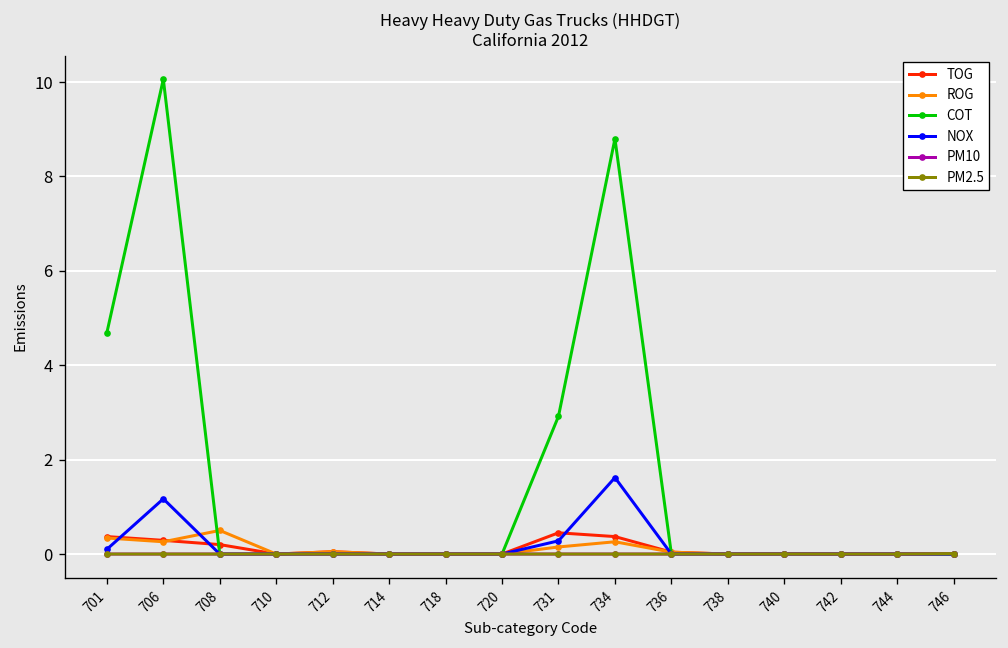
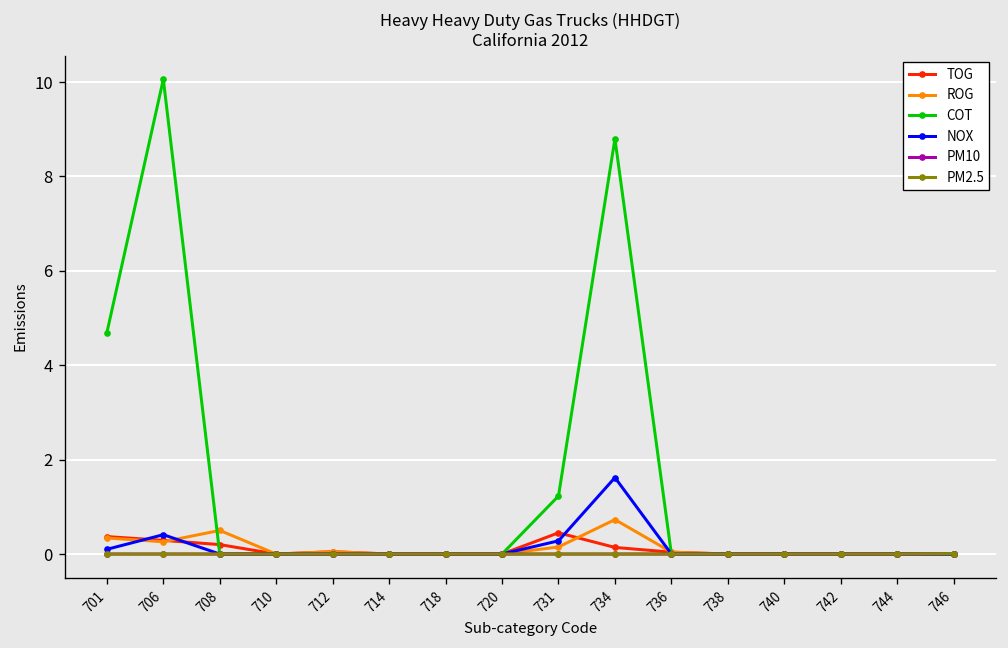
  {
    "TOG": {
      "708": 0.2,
      "731": 0.5,
-     "734": 0.4
+     "734": 0.1
    },
    "ROG": {
      "708": 0.5,
      "731": 0.2,
-     "734": 0.3
+     "734": 0.7
    },
    "COT": {
      "701": 4.7,
      "706": 10.1,
-     "731": 2.9,
+     "731": 1.2,
      "734": 8.8
    },
    "NOX": {
      "701": 0.1,
-     "706": 1.2,
+     "706": 0.4,
      "731": 0.3,
      "734": 1.6
    },
    "PM2.5": {
      "701": 0.0,
      "706": 0.0,
      "731": 0.0,
      "734": 0.0
    }
  }
